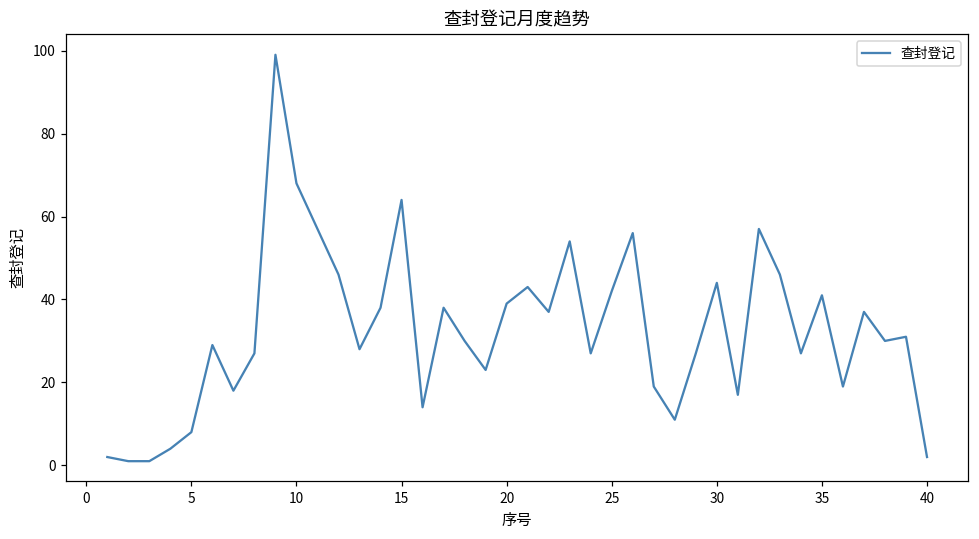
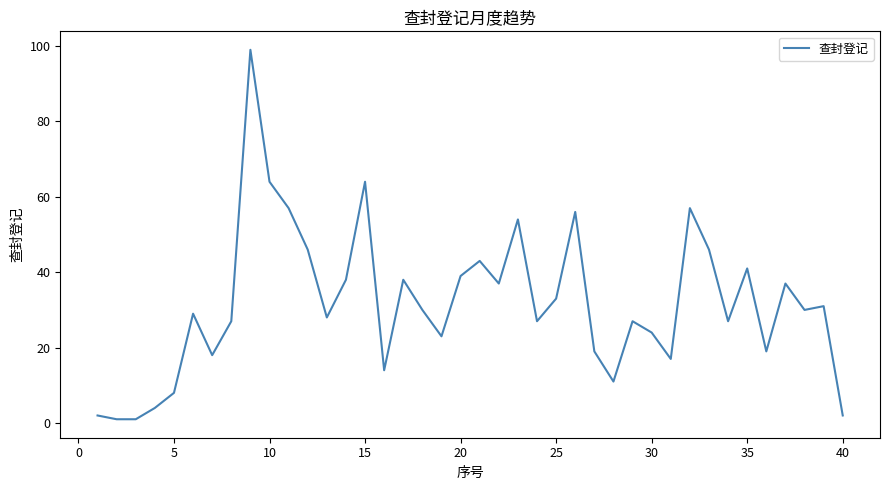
  {
    "5": 8,
-   "10": 68,
+   "10": 64,
    "15": 64,
    "20": 39,
-   "25": 42,
-   "30": 44,
+   "25": 33,
+   "30": 24,
    "35": 41,
    "40": 2
  }
